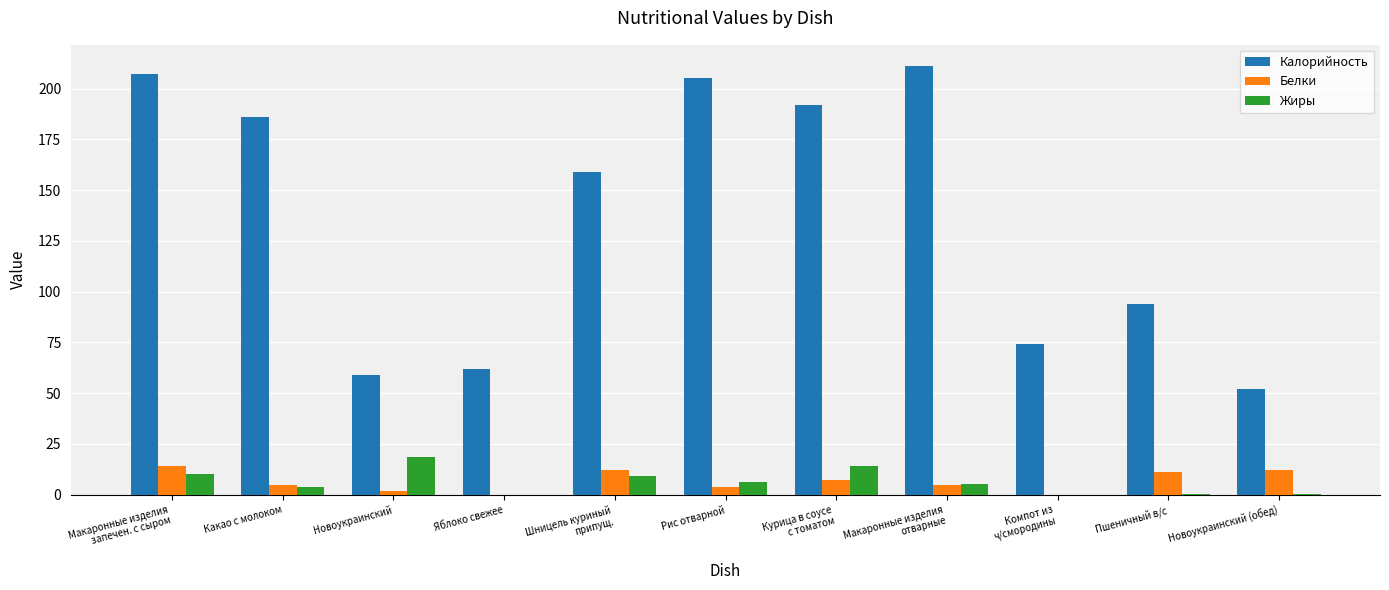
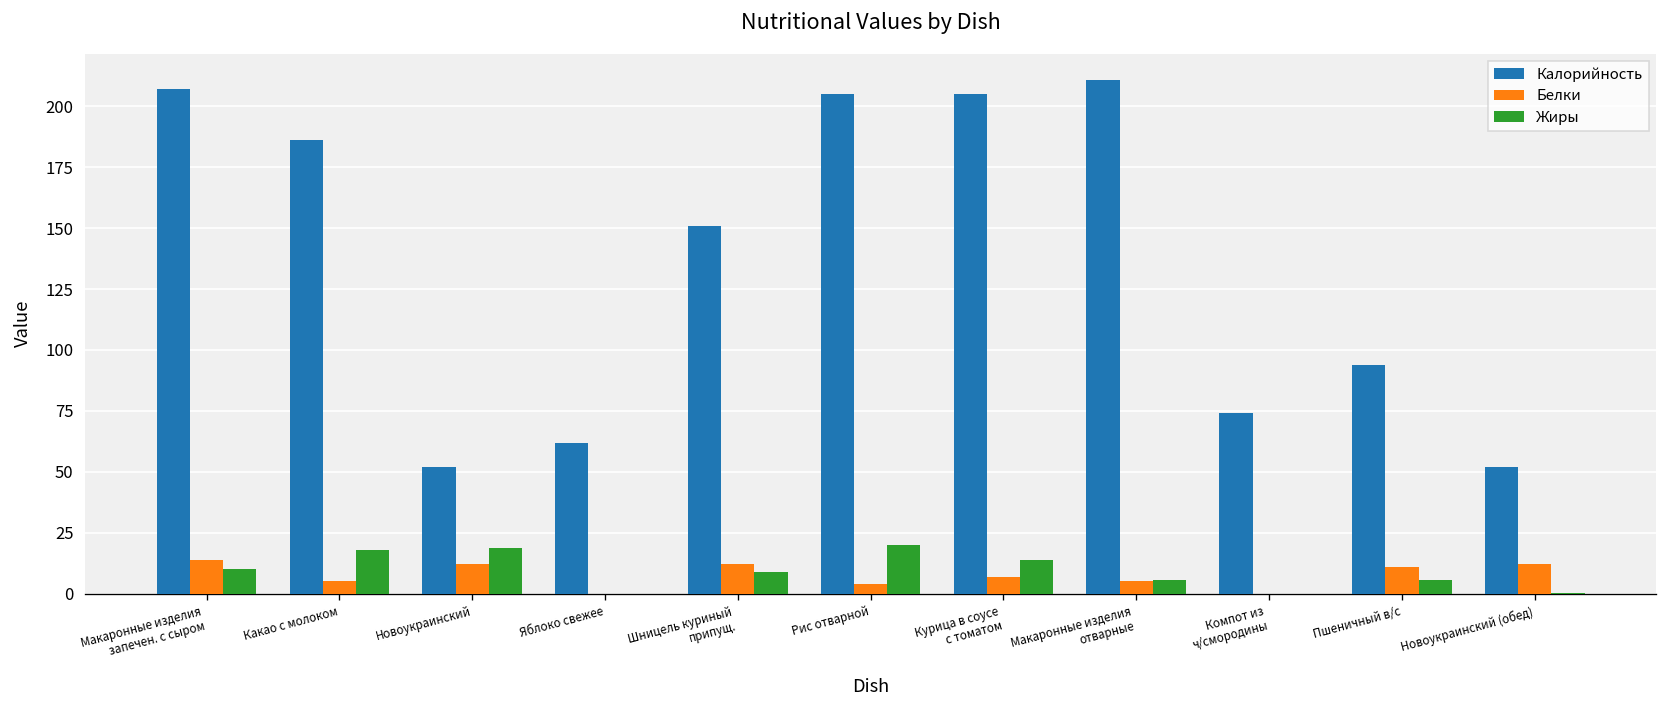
  {
    "Калорийность": {
      "Макаронные изделия запечен. с сыром": 207,
      "Какао с молоком": 186,
-     "Новоукраинский": 59,
+     "Новоукраинский": 52,
      "Яблоко свежее": 62,
-     "Шницель куриный припущ.": 159,
+     "Шницель куриный припущ.": 151,
      "Рис отварной": 205,
-     "Курица в соусе с томатом": 192,
+     "Курица в соусе с томатом": 205,
      "Макаронные изделия отварные": 211,
      "Компот из ч/смородины": 74,
      "Пшеничный в/с": 94,
      "Новоукраинский (обед)": 52
    },
    "Белки": {
      "Макаронные изделия запечен. с сыром": 14,
      "Какао с молоком": 5,
-     "Новоукраинский": 2,
+     "Новоукраинский": 12,
      "Яблоко свежее": 0,
      "Шницель куриный припущ.": 12,
      "Рис отварной": 4,
      "Курица в соусе с томатом": 7,
      "Макаронные изделия отварные": 5,
      "Компот из ч/смородины": 0,
      "Пшеничный в/с": 11,
      "Новоукраинский (обед)": 12
    },
    "Жиры": {
      "Макаронные изделия запечен. с сыром": 10,
-     "Какао с молоком": 4,
+     "Какао с молоком": 18,
      "Новоукраинский": 19,
      "Яблоко свежее": 0,
      "Шницель куриный припущ.": 9,
-     "Рис отварной": 6,
+     "Рис отварной": 20,
      "Курица в соусе с томатом": 14,
      "Макаронные изделия отварные": 5,
      "Компот из ч/смородины": 0,
-     "Пшеничный в/с": 0
+     "Пшеничный в/с": 6
    }
  }
